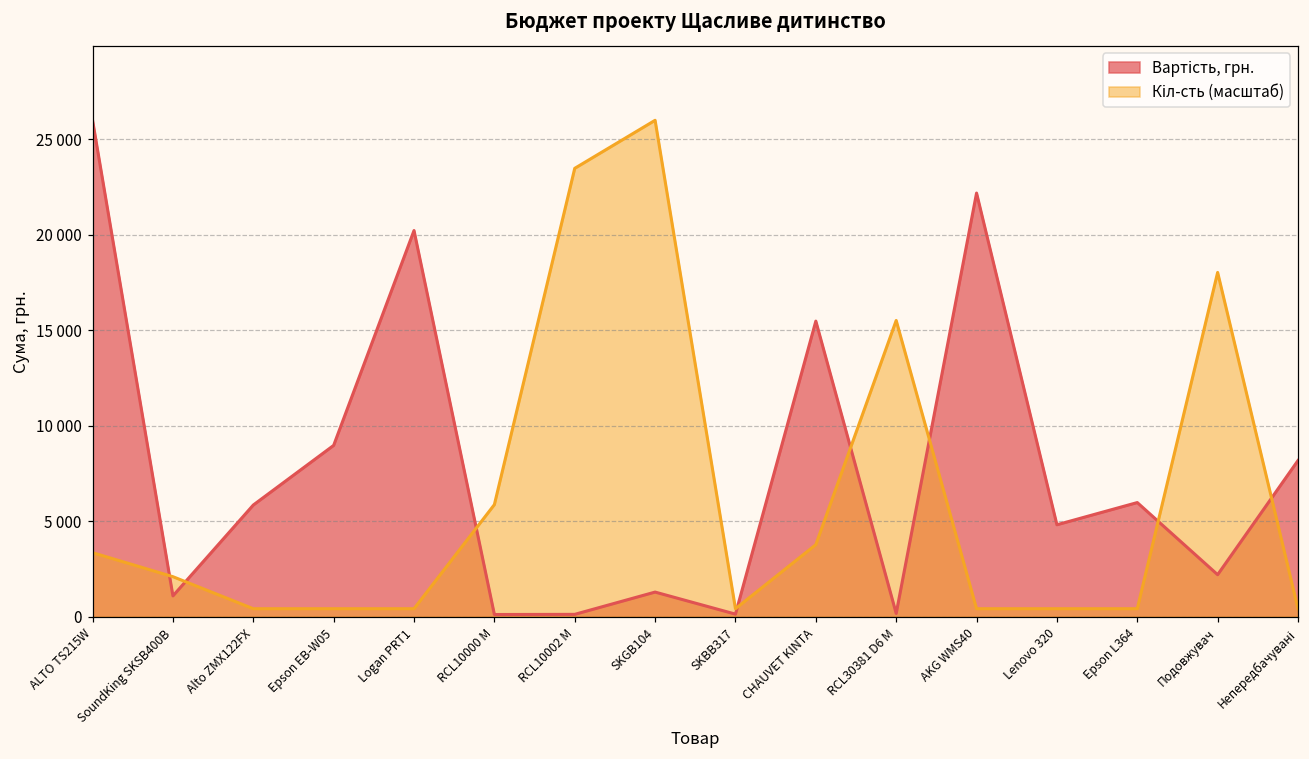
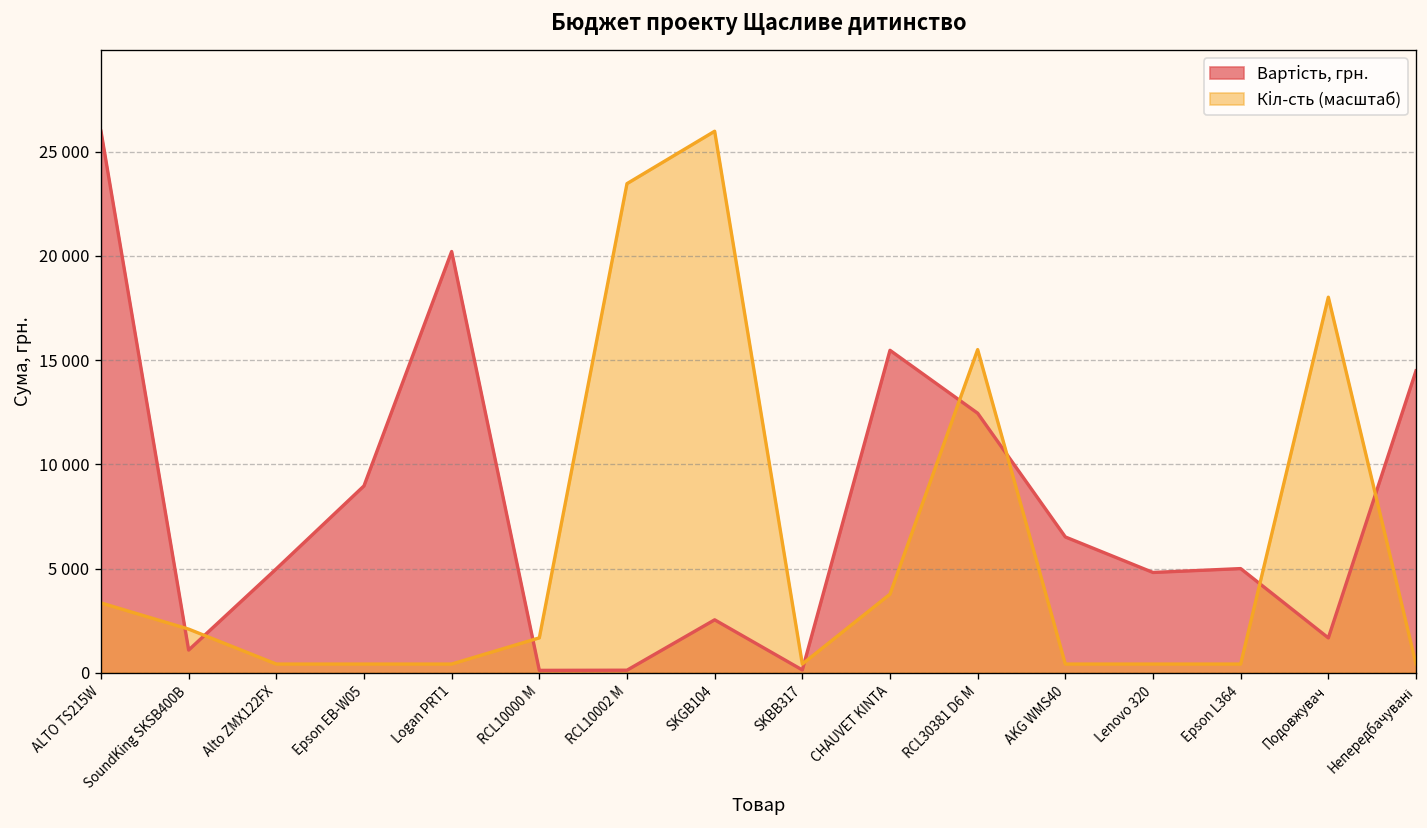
  {
    "Вартість, грн.": {
      "ALTO TS215W": 26000,
      "SoundKing SKSB400B": 1100,
-     "Alto ZMX122FX": 5800,
+     "Alto ZMX122FX": 5000,
      "Epson EB-W05": 9000,
      "Logan PRT1": 20200,
      "RCL10000 M": 100,
      "RCL10002 M": 100,
-     "SKGB104": 1300,
+     "SKGB104": 2500,
      "SKBB317": 100,
      "CHAUVET KINTA": 15500,
-     "RCL30381 D6 M": 200,
-     "AKG WMS40": 22200,
+     "RCL30381 D6 M": 12500,
+     "AKG WMS40": 6500,
      "Lenovo 320": 4800,
-     "Epson L364": 6000,
-     "Подовжувач": 2200,
-     "Непередбачувані": 8200
+     "Epson L364": 5000,
+     "Подовжувач": 1700,
+     "Непередбачувані": 14500
    },
    "Кіл-сть (масштаб)": {
      "ALTO TS215W": 3400,
      "SoundKing SKSB400B": 2100,
      "Alto ZMX122FX": 400,
      "Epson EB-W05": 400,
      "Logan PRT1": 400,
-     "RCL10000 M": 5900,
+     "RCL10000 M": 1700,
      "RCL10002 M": 23500,
      "SKGB104": 26000,
      "SKBB317": 400,
      "CHAUVET KINTA": 3800,
      "RCL30381 D6 M": 15500,
      "AKG WMS40": 400,
      "Lenovo 320": 400,
      "Epson L364": 400,
      "Подовжувач": 18000,
      "Непередбачувані": 400
    }
  }
